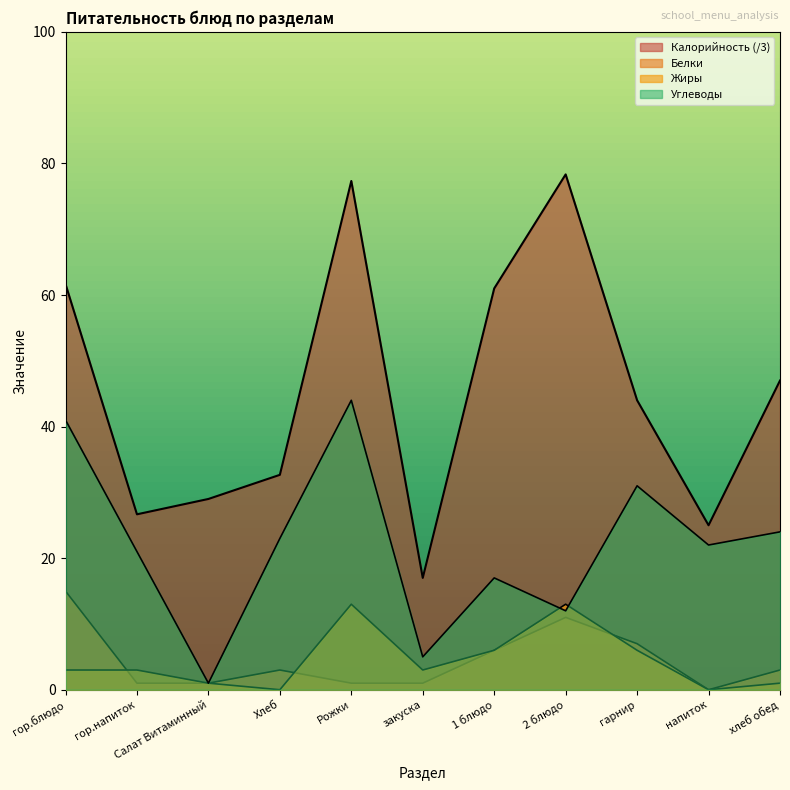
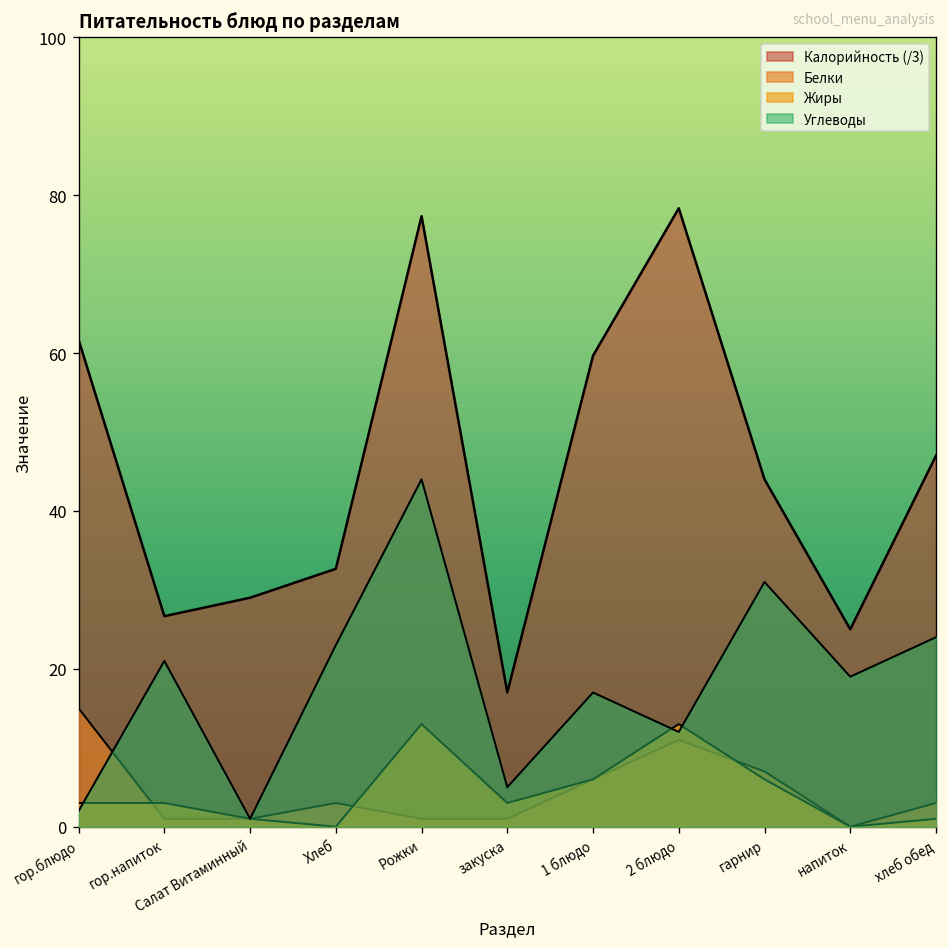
  {
    "Калорийность (/3)": {
      "гор.блюдо": 62,
      "гор.напиток": 27,
      "Салат Витаминный": 29,
      "Хлеб": 33,
      "Рожки": 77,
      "закуска": 17,
-     "1 блюдо": 61,
+     "1 блюдо": 60,
      "2 блюдо": 78,
      "гарнир": 44,
      "напиток": 25,
      "хлеб обед": 47
    },
    "Углеводы": {
-     "гор.блюдо": 41,
+     "гор.блюдо": 2,
      "гор.напиток": 21,
      "Хлеб": 23,
      "Рожки": 44,
      "закуска": 5,
      "1 блюдо": 17,
      "2 блюдо": 12,
      "гарнир": 31,
-     "напиток": 22,
+     "напиток": 19,
      "хлеб обед": 24
    }
  }
